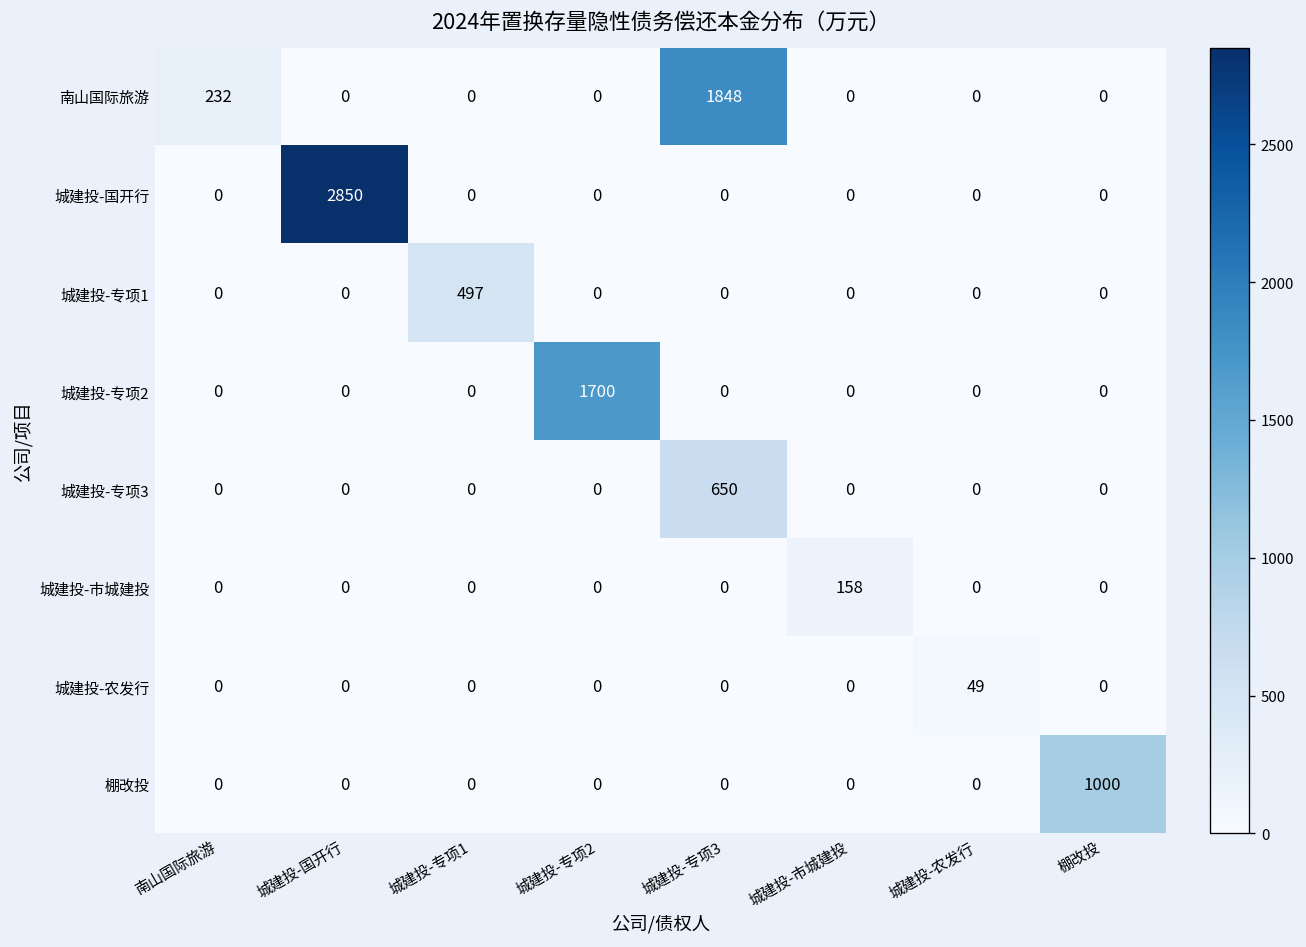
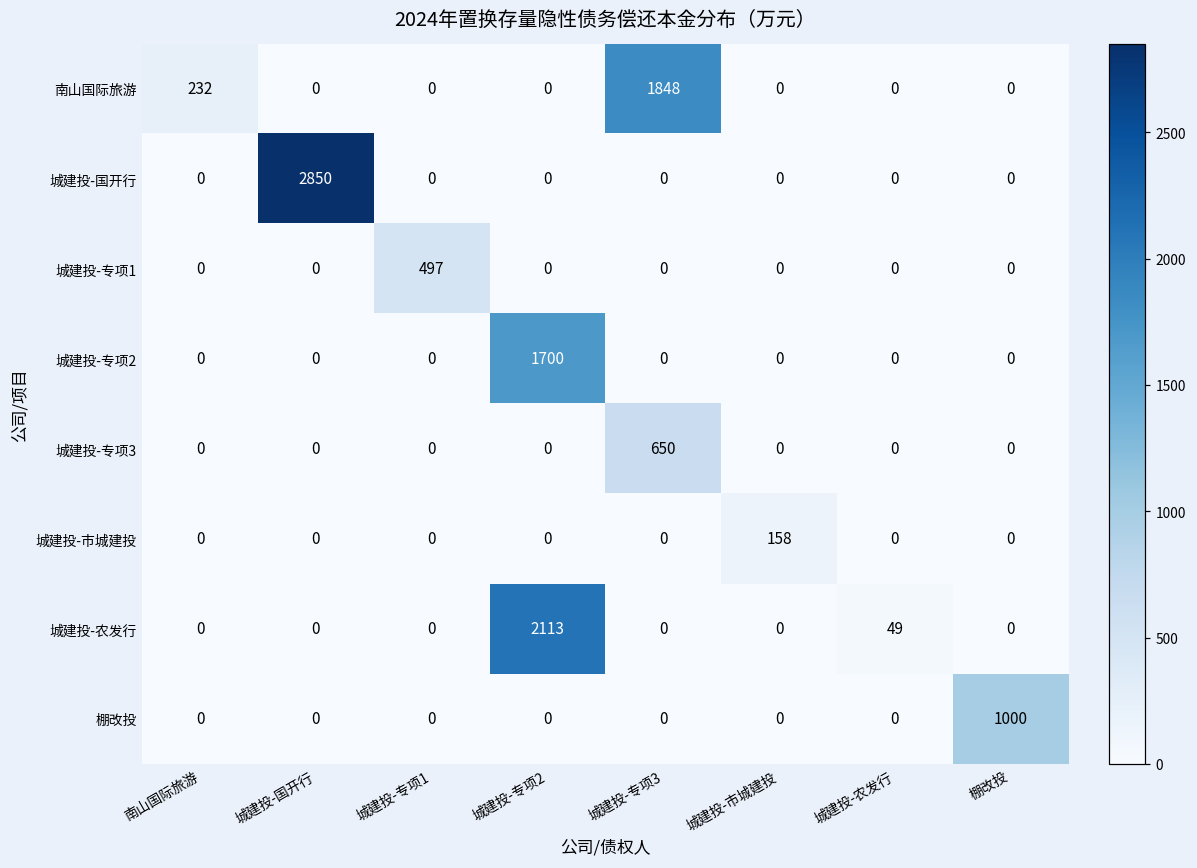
  {
    "南山国际旅游": {
      "南山国际旅游": 232,
      "城建投-国开行": 0,
      "城建投-专项1": 0,
      "城建投-专项2": 0,
      "城建投-专项3": 1848,
      "城建投-市城建投": 0,
      "城建投-农发行": 0,
      "棚改投": 0
    },
    "城建投-国开行": {
      "南山国际旅游": 0,
      "城建投-国开行": 2850,
      "城建投-专项1": 0,
      "城建投-专项2": 0,
      "城建投-专项3": 0,
      "城建投-市城建投": 0,
      "城建投-农发行": 0,
      "棚改投": 0
    },
    "城建投-专项1": {
      "南山国际旅游": 0,
      "城建投-国开行": 0,
      "城建投-专项1": 497,
      "城建投-专项2": 0,
      "城建投-专项3": 0,
      "城建投-市城建投": 0,
      "城建投-农发行": 0,
      "棚改投": 0
    },
    "城建投-专项2": {
      "南山国际旅游": 0,
      "城建投-国开行": 0,
      "城建投-专项1": 0,
      "城建投-专项2": 1700,
      "城建投-专项3": 0,
      "城建投-市城建投": 0,
      "城建投-农发行": 0,
      "棚改投": 0
    },
    "城建投-专项3": {
      "南山国际旅游": 0,
      "城建投-国开行": 0,
      "城建投-专项1": 0,
      "城建投-专项2": 0,
      "城建投-专项3": 650,
      "城建投-市城建投": 0,
      "城建投-农发行": 0,
      "棚改投": 0
    },
    "城建投-市城建投": {
      "南山国际旅游": 0,
      "城建投-国开行": 0,
      "城建投-专项1": 0,
      "城建投-专项2": 0,
      "城建投-专项3": 0,
      "城建投-市城建投": 158,
      "城建投-农发行": 0,
      "棚改投": 0
    },
    "城建投-农发行": {
      "南山国际旅游": 0,
      "城建投-国开行": 0,
      "城建投-专项1": 0,
-     "城建投-专项2": 0,
+     "城建投-专项2": 2113,
      "城建投-专项3": 0,
      "城建投-市城建投": 0,
      "城建投-农发行": 49,
      "棚改投": 0
    },
    "棚改投": {
      "南山国际旅游": 0,
      "城建投-国开行": 0,
      "城建投-专项1": 0,
      "城建投-专项2": 0,
      "城建投-专项3": 0,
      "城建投-市城建投": 0,
      "城建投-农发行": 0,
      "棚改投": 1000
    }
  }
